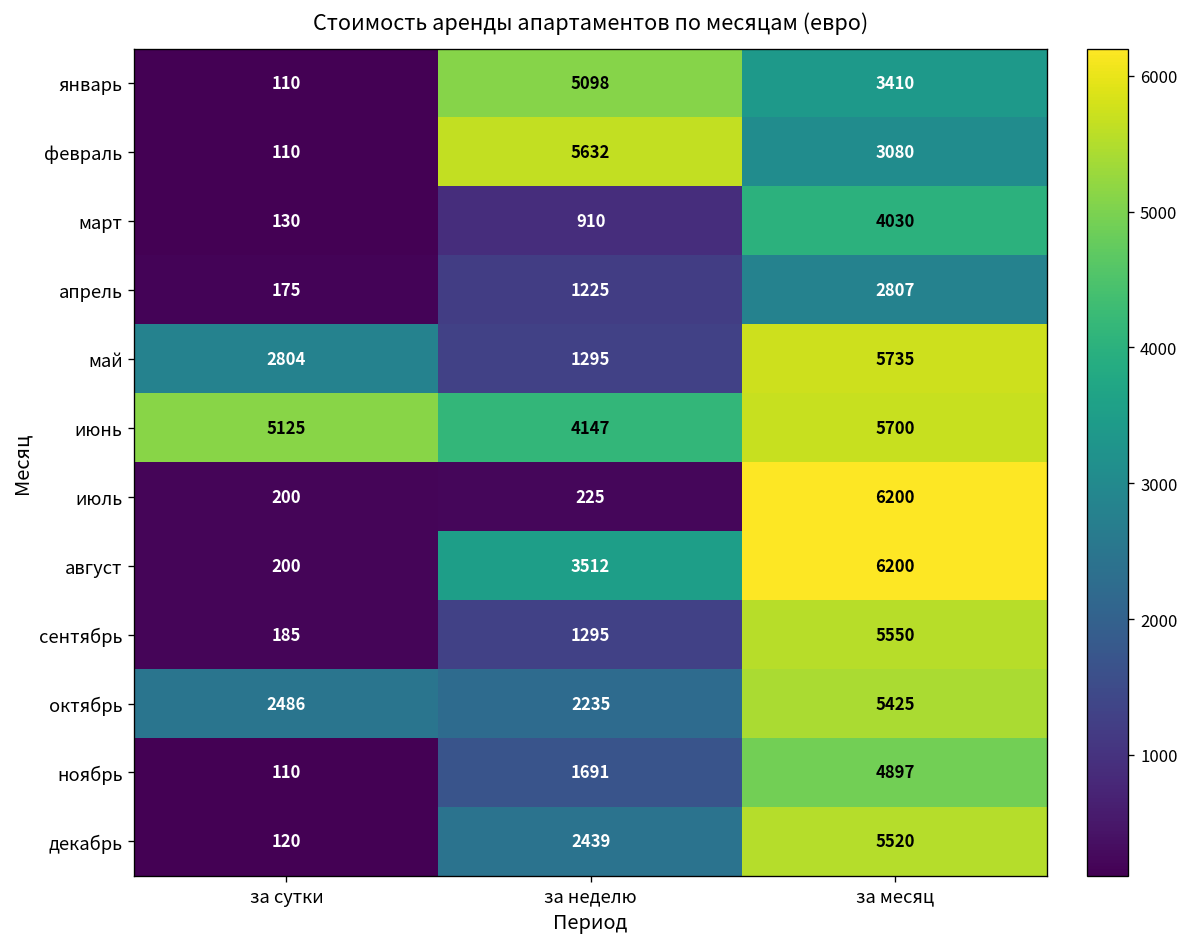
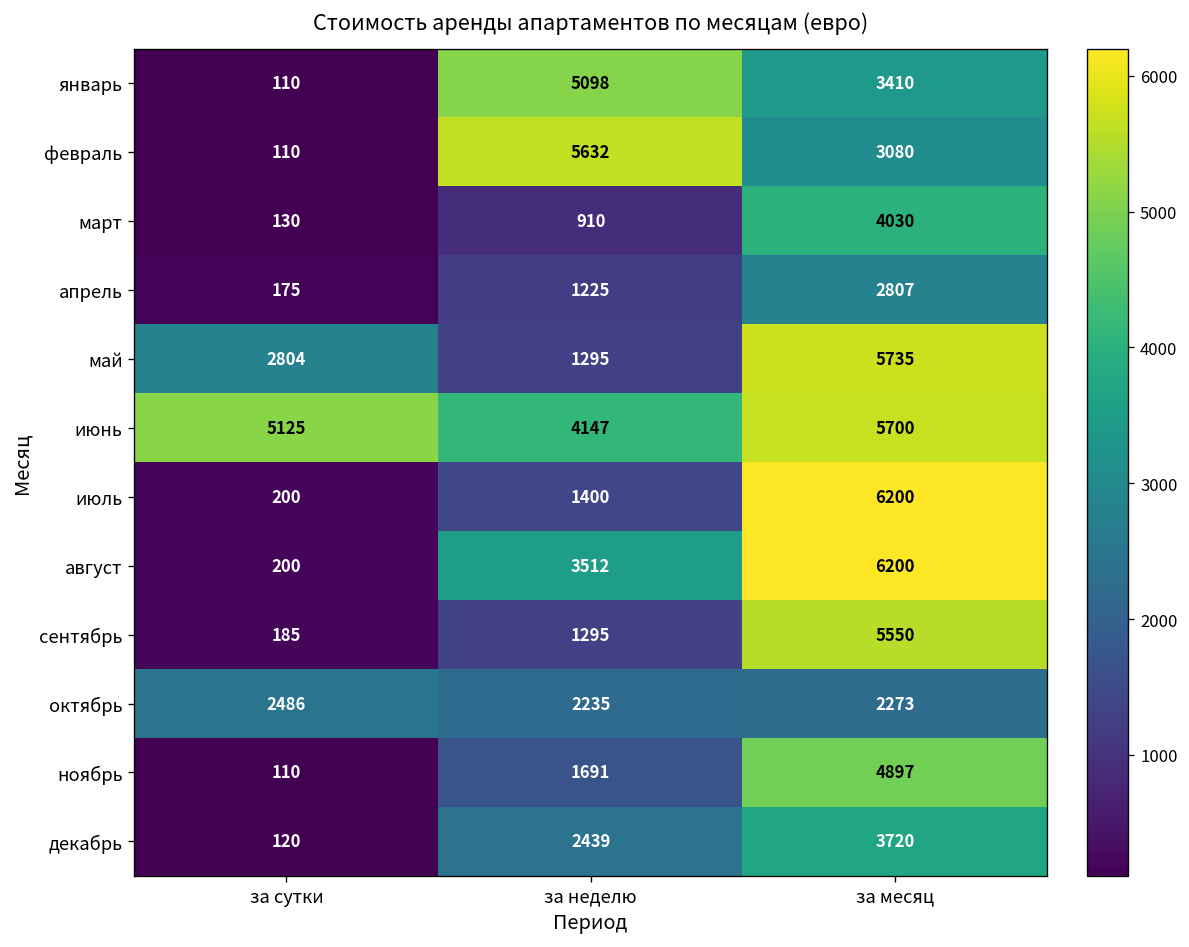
  {
    "январь": {
      "за сутки": 110,
      "за неделю": 5098,
      "за месяц": 3410
    },
    "февраль": {
      "за сутки": 110,
      "за неделю": 5632,
      "за месяц": 3080
    },
    "март": {
      "за сутки": 130,
      "за неделю": 910,
      "за месяц": 4030
    },
    "апрель": {
      "за сутки": 175,
      "за неделю": 1225,
      "за месяц": 2807
    },
    "май": {
      "за сутки": 2804,
      "за неделю": 1295,
      "за месяц": 5735
    },
    "июнь": {
      "за сутки": 5125,
      "за неделю": 4147,
      "за месяц": 5700
    },
    "июль": {
      "за сутки": 200,
-     "за неделю": 225,
+     "за неделю": 1400,
      "за месяц": 6200
    },
    "август": {
      "за сутки": 200,
      "за неделю": 3512,
      "за месяц": 6200
    },
    "сентябрь": {
      "за сутки": 185,
      "за неделю": 1295,
      "за месяц": 5550
    },
    "октябрь": {
      "за сутки": 2486,
      "за неделю": 2235,
-     "за месяц": 5425
+     "за месяц": 2273
    },
    "ноябрь": {
      "за сутки": 110,
      "за неделю": 1691,
      "за месяц": 4897
    },
    "декабрь": {
      "за сутки": 120,
      "за неделю": 2439,
-     "за месяц": 5520
+     "за месяц": 3720
    }
  }
